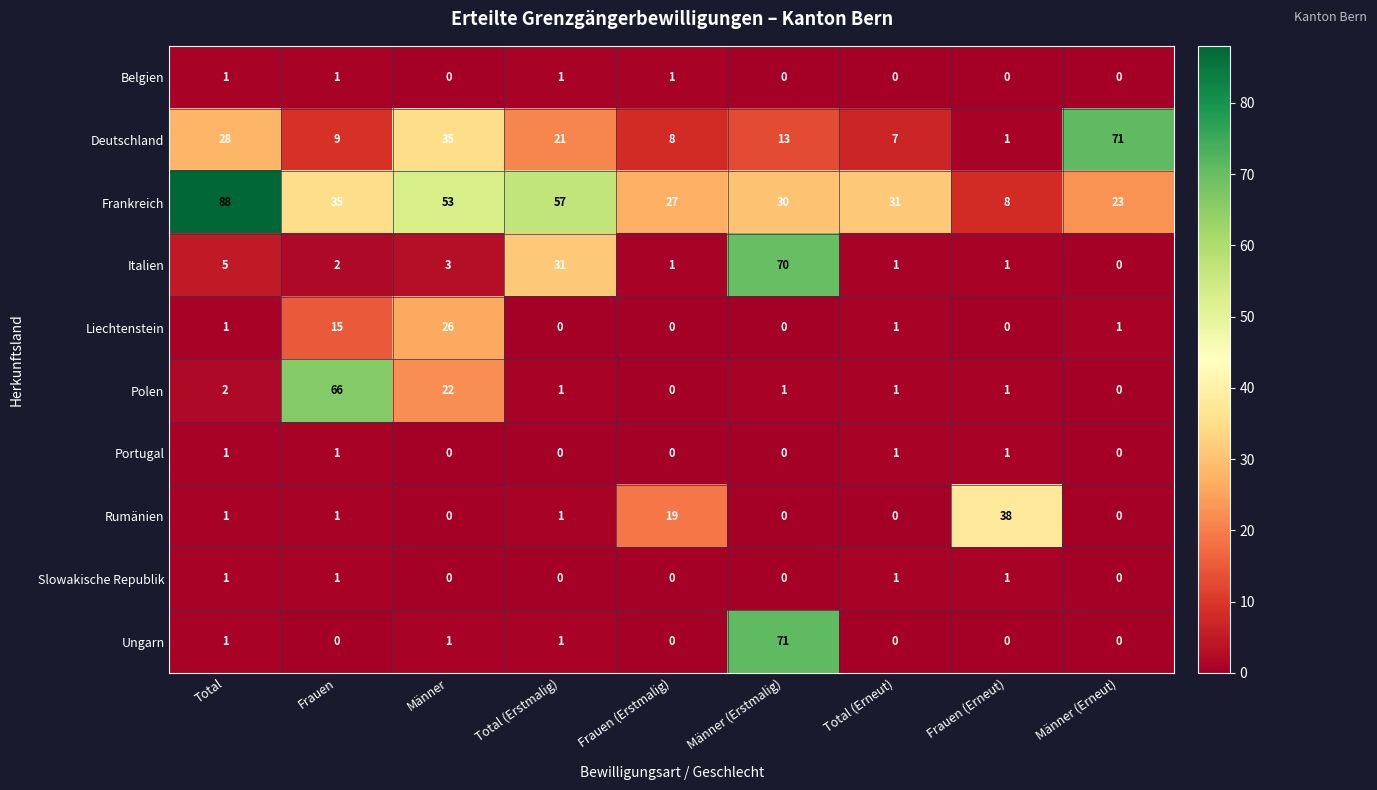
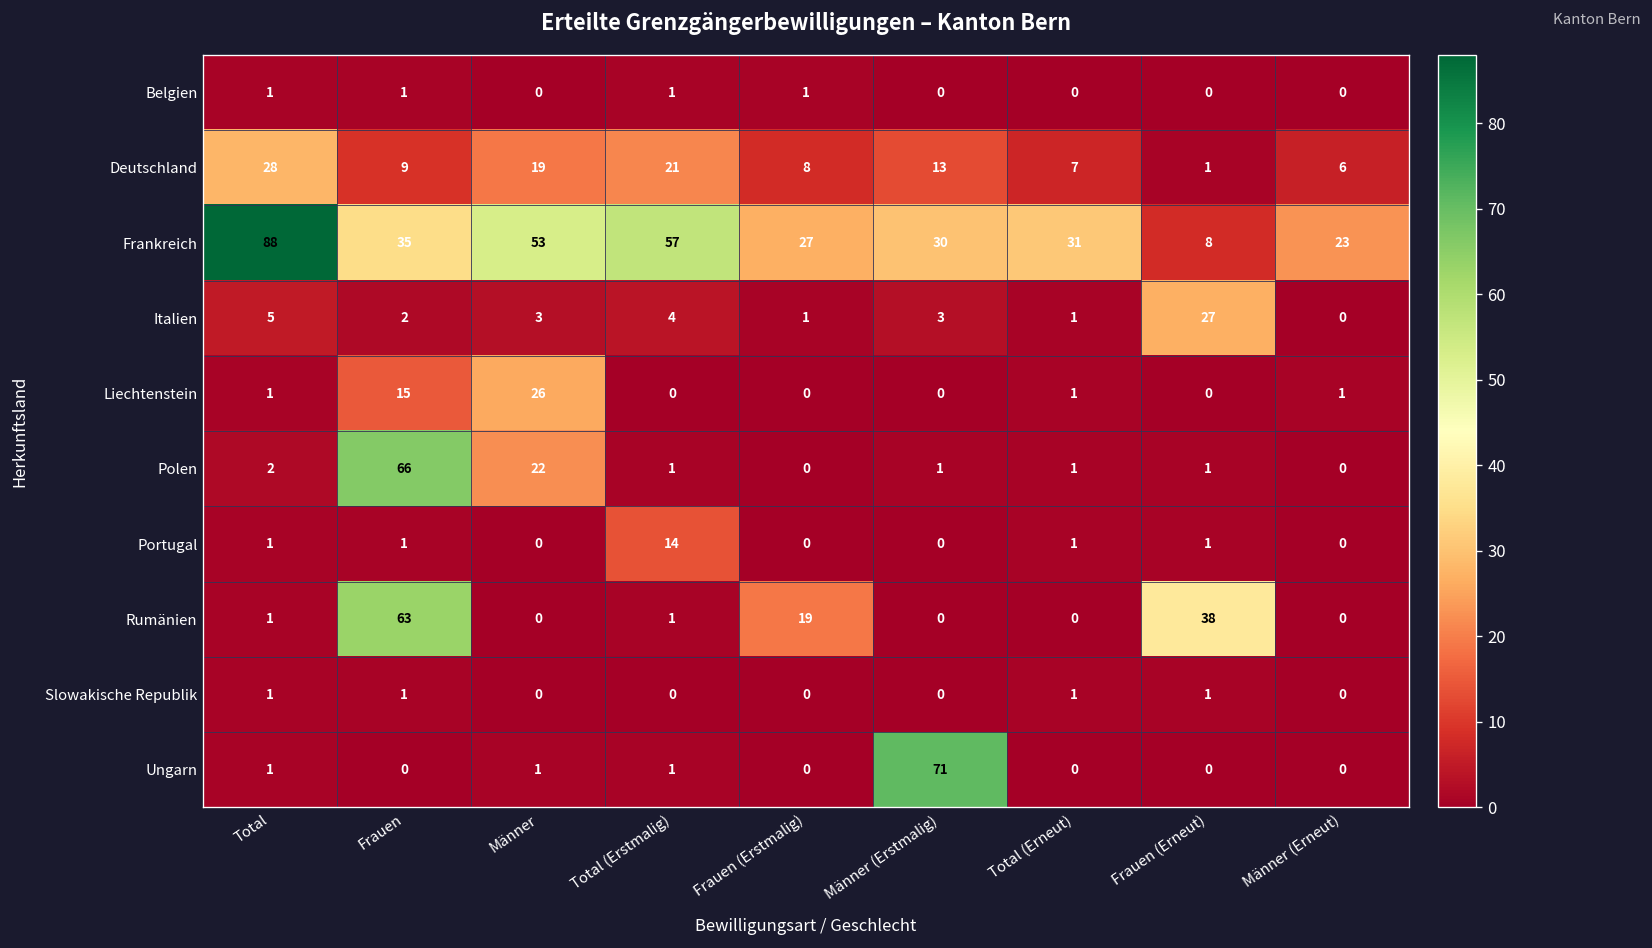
  {
    "Belgien": {
      "Total": 1,
      "Frauen": 1,
      "Männer": 0,
      "Total (Erstmalig)": 1,
      "Frauen (Erstmalig)": 1,
      "Männer (Erstmalig)": 0,
      "Total (Erneut)": 0,
      "Frauen (Erneut)": 0,
      "Männer (Erneut)": 0
    },
    "Deutschland": {
      "Total": 28,
      "Frauen": 9,
-     "Männer": 35,
+     "Männer": 19,
      "Total (Erstmalig)": 21,
      "Frauen (Erstmalig)": 8,
      "Männer (Erstmalig)": 13,
      "Total (Erneut)": 7,
      "Frauen (Erneut)": 1,
-     "Männer (Erneut)": 71
+     "Männer (Erneut)": 6
    },
    "Frankreich": {
      "Total": 88,
      "Frauen": 35,
      "Männer": 53,
      "Total (Erstmalig)": 57,
      "Frauen (Erstmalig)": 27,
      "Männer (Erstmalig)": 30,
      "Total (Erneut)": 31,
      "Frauen (Erneut)": 8,
      "Männer (Erneut)": 23
    },
    "Italien": {
      "Total": 5,
      "Frauen": 2,
      "Männer": 3,
-     "Total (Erstmalig)": 31,
+     "Total (Erstmalig)": 4,
      "Frauen (Erstmalig)": 1,
-     "Männer (Erstmalig)": 70,
+     "Männer (Erstmalig)": 3,
      "Total (Erneut)": 1,
-     "Frauen (Erneut)": 1,
+     "Frauen (Erneut)": 27,
      "Männer (Erneut)": 0
    },
    "Liechtenstein": {
      "Total": 1,
      "Frauen": 15,
      "Männer": 26,
      "Total (Erstmalig)": 0,
      "Frauen (Erstmalig)": 0,
      "Männer (Erstmalig)": 0,
      "Total (Erneut)": 1,
      "Frauen (Erneut)": 0,
      "Männer (Erneut)": 1
    },
    "Polen": {
      "Total": 2,
      "Frauen": 66,
      "Männer": 22,
      "Total (Erstmalig)": 1,
      "Frauen (Erstmalig)": 0,
      "Männer (Erstmalig)": 1,
      "Total (Erneut)": 1,
      "Frauen (Erneut)": 1,
      "Männer (Erneut)": 0
    },
    "Portugal": {
      "Total": 1,
      "Frauen": 1,
      "Männer": 0,
-     "Total (Erstmalig)": 0,
+     "Total (Erstmalig)": 14,
      "Frauen (Erstmalig)": 0,
      "Männer (Erstmalig)": 0,
      "Total (Erneut)": 1,
      "Frauen (Erneut)": 1,
      "Männer (Erneut)": 0
    },
    "Rumänien": {
      "Total": 1,
-     "Frauen": 1,
+     "Frauen": 63,
      "Männer": 0,
      "Total (Erstmalig)": 1,
      "Frauen (Erstmalig)": 19,
      "Männer (Erstmalig)": 0,
      "Total (Erneut)": 0,
      "Frauen (Erneut)": 38,
      "Männer (Erneut)": 0
    },
    "Slowakische Republik": {
      "Total": 1,
      "Frauen": 1,
      "Männer": 0,
      "Total (Erstmalig)": 0,
      "Frauen (Erstmalig)": 0,
      "Männer (Erstmalig)": 0,
      "Total (Erneut)": 1,
      "Frauen (Erneut)": 1,
      "Männer (Erneut)": 0
    },
    "Ungarn": {
      "Total": 1,
      "Frauen": 0,
      "Männer": 1,
      "Total (Erstmalig)": 1,
      "Frauen (Erstmalig)": 0,
      "Männer (Erstmalig)": 71,
      "Total (Erneut)": 0,
      "Frauen (Erneut)": 0,
      "Männer (Erneut)": 0
    }
  }
